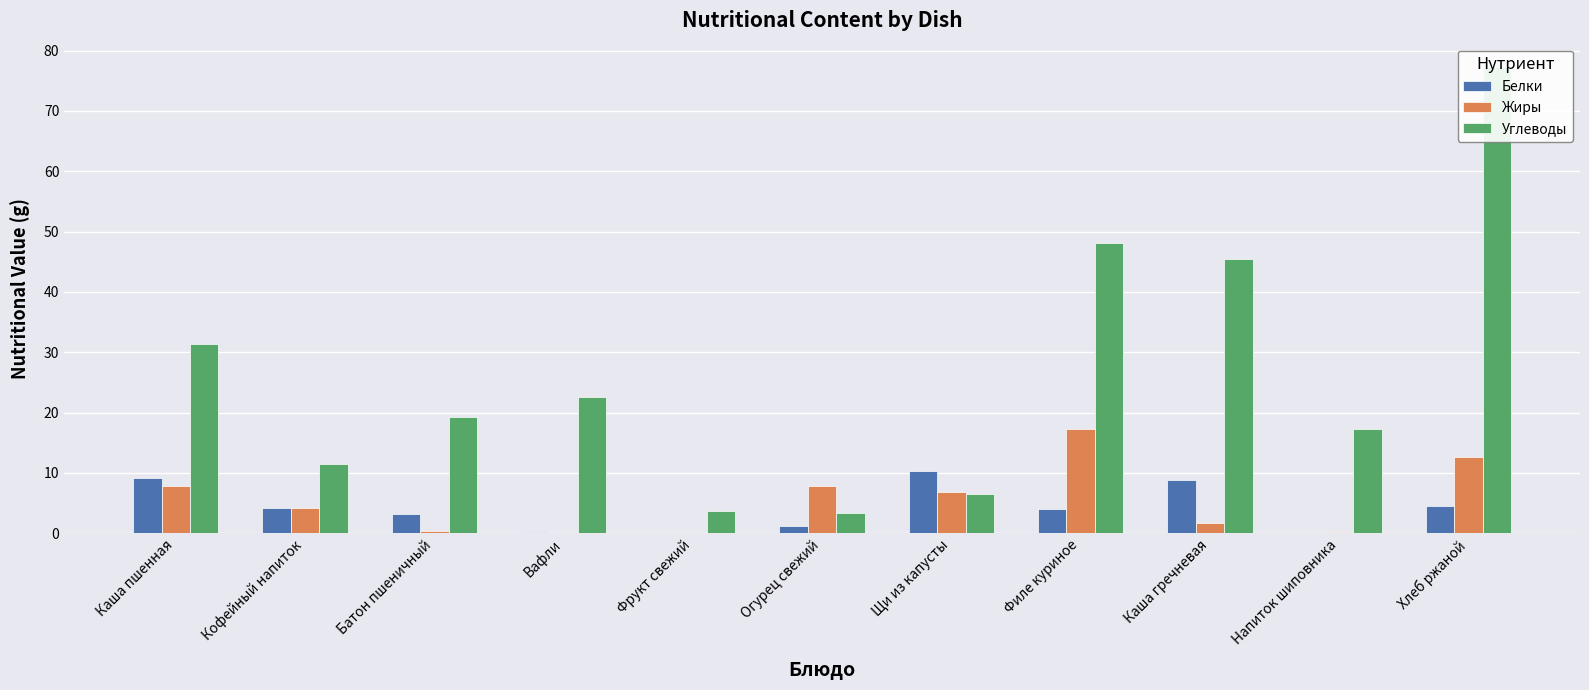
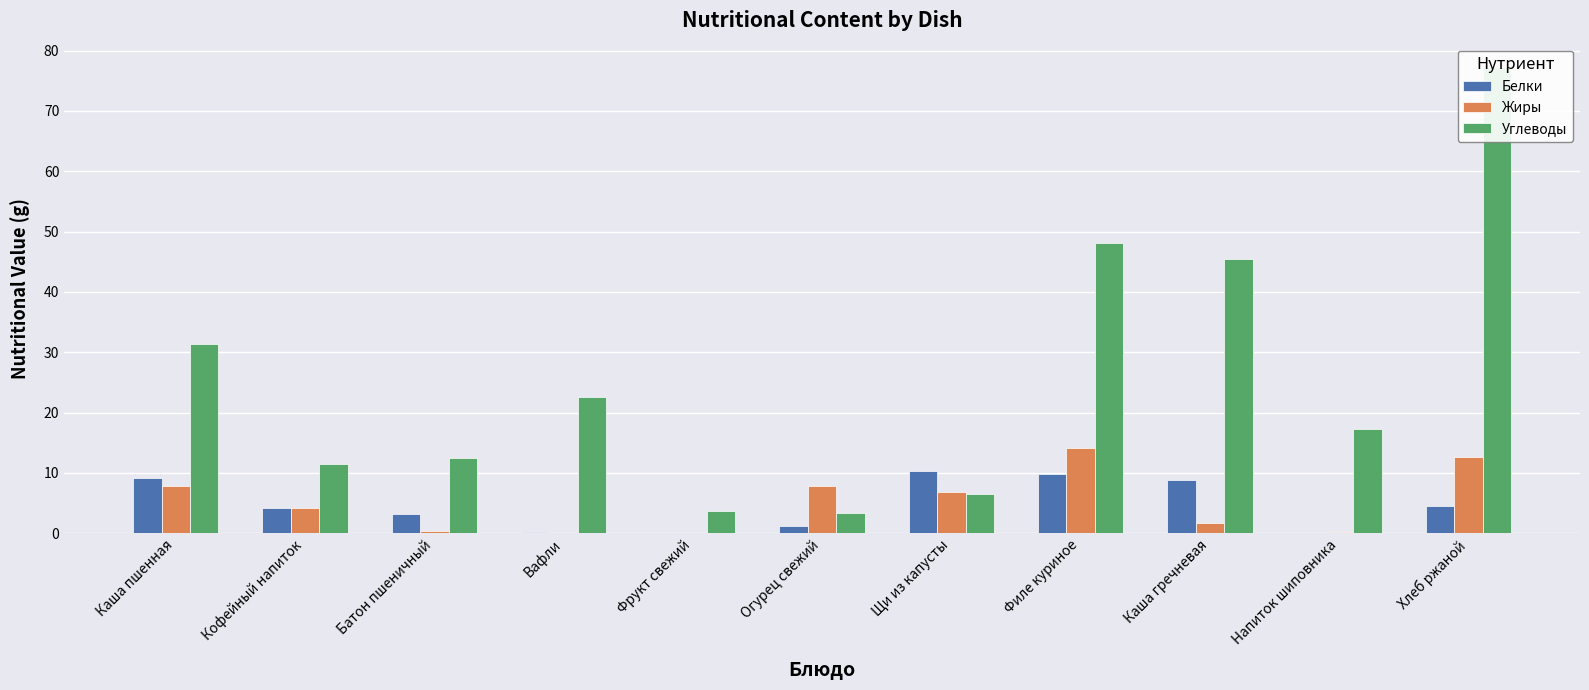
  {
    "Белки": {
      "Каша пшенная": 9,
      "Кофейный напиток": 4,
      "Батон пшеничный": 3,
      "Огурец свежий": 1,
      "Щи из капусты": 10,
-     "Филе куриное": 4,
+     "Филе куриное": 10,
      "Каша гречневая": 9,
      "Напиток шиповника": 0,
      "Хлеб ржаной": 4
    },
    "Жиры": {
      "Каша пшенная": 8,
      "Кофейный напиток": 4,
      "Вафли": 0,
      "Огурец свежий": 8,
      "Щи из капусты": 7,
-     "Филе куриное": 17,
+     "Филе куриное": 14,
      "Каша гречневая": 2,
      "Хлеб ржаной": 13
    },
    "Углеводы": {
      "Каша пшенная": 31,
      "Кофейный напиток": 11,
-     "Батон пшеничный": 19,
+     "Батон пшеничный": 13,
      "Вафли": 23,
      "Фрукт свежий": 4,
      "Огурец свежий": 3,
      "Щи из капусты": 7,
      "Филе куриное": 48,
      "Каша гречневая": 45,
      "Напиток шиповника": 17
    }
  }
